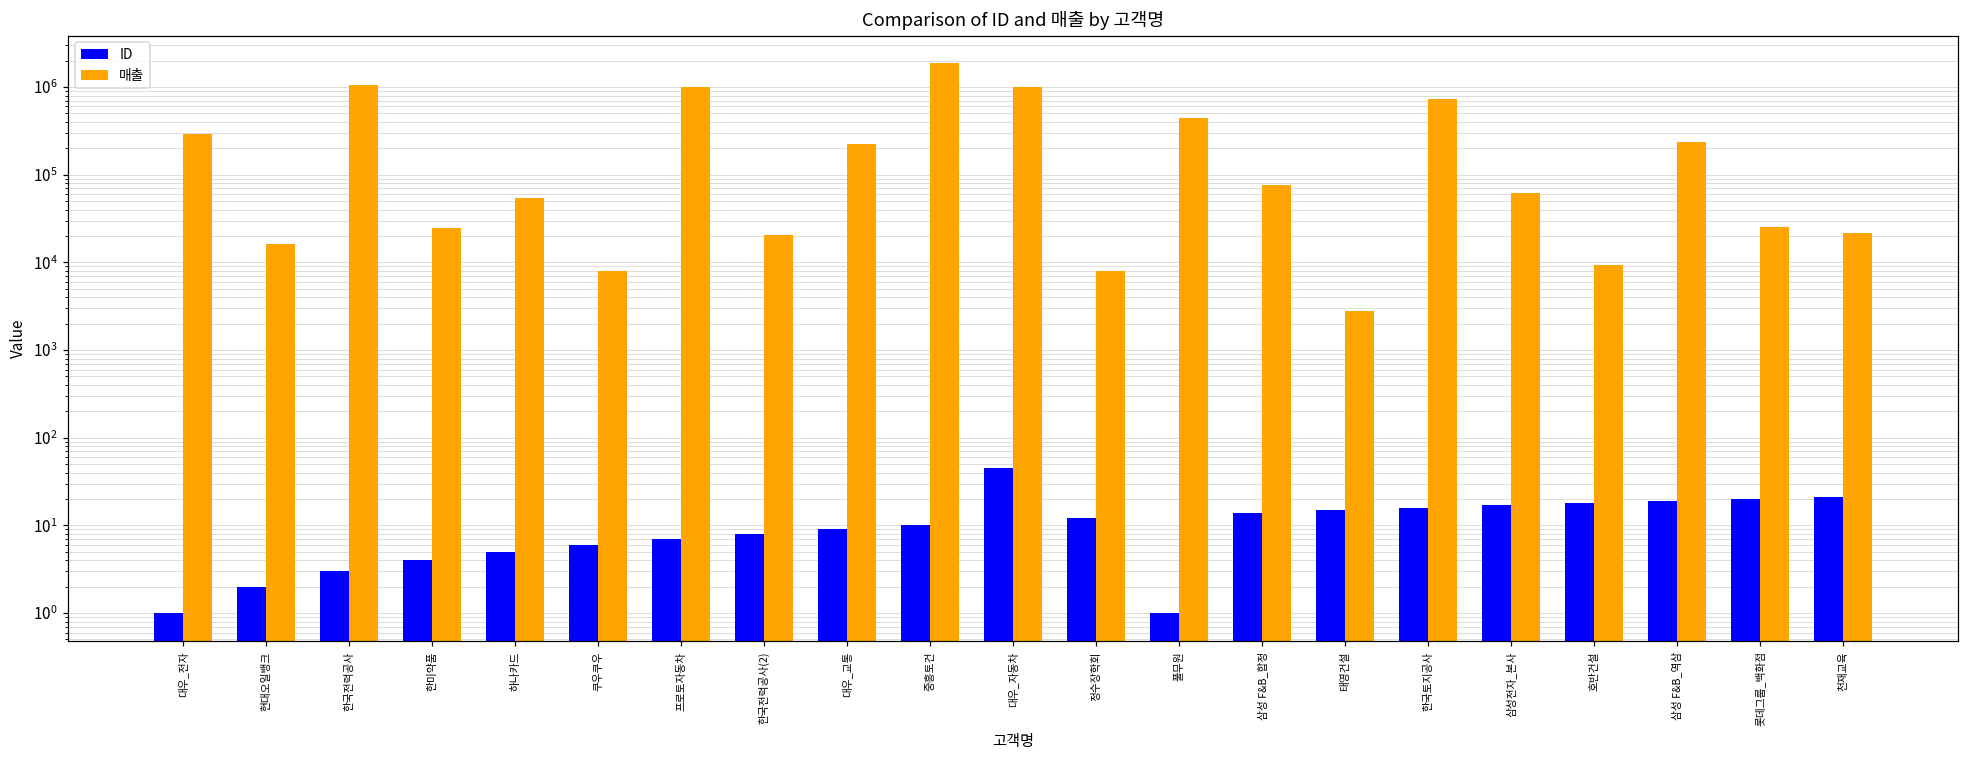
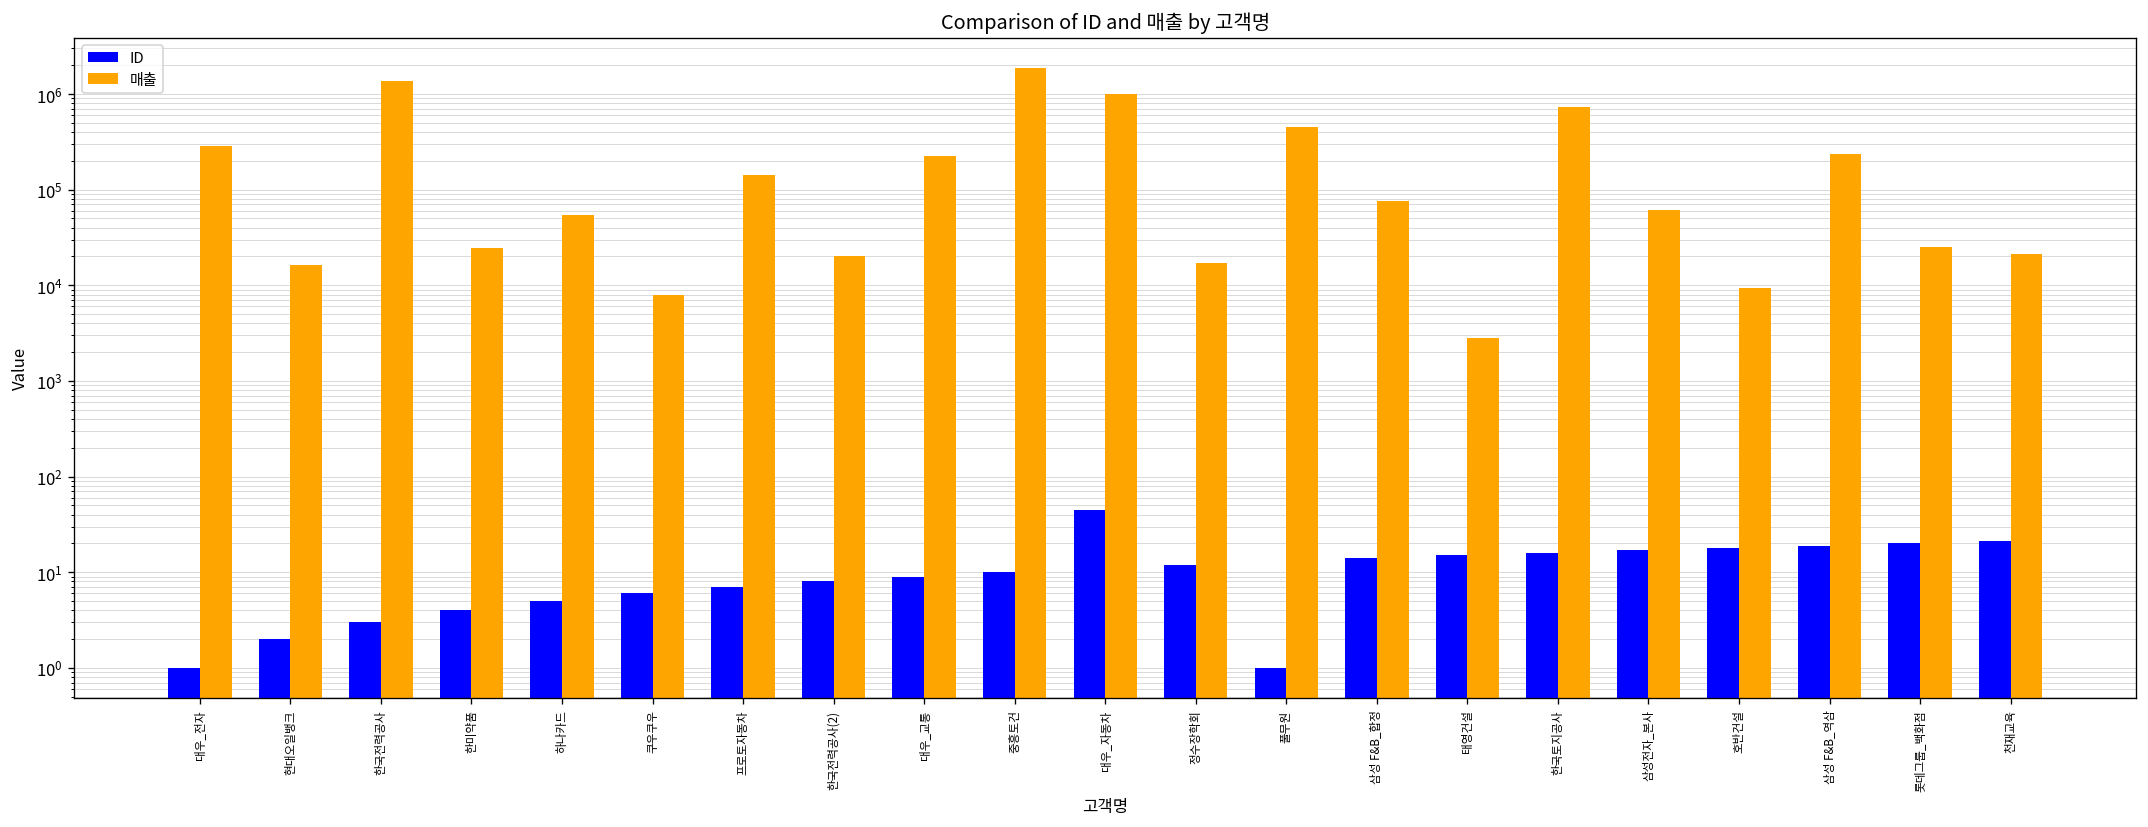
  {
    "ID": {
      "대우_전자": 1,
      "현대오일뱅크": 2,
      "한국전력공사": 3,
      "한미약품": 4,
      "하나카드": 5,
      "쿠우쿠우": 6,
      "프로토자동차": 7,
      "한국전력공사(2)": 8,
      "대우_교통": 9,
      "중흥토건": 10,
      "대우_자동차": 50,
      "정수장학회": 12,
      "풀무원": 1,
      "삼성 F&B_합정": 14,
      "태영건설": 15,
      "한국토지공사": 16,
      "삼성전자_본사": 17,
      "호반건설": 18,
      "삼성 F&B_역삼": 19,
      "롯데그룹_백화점": 20,
      "천재교육": 21
    },
    "매출": {
      "대우_전자": 290000,
      "현대오일뱅크": 16000,
-     "한국전력공사": 1100000,
+     "한국전력공사": 1400000,
      "한미약품": 25000,
      "하나카드": 50000,
      "쿠우쿠우": 8000,
-     "프로토자동차": 1000000,
+     "프로토자동차": 140000,
      "한국전력공사(2)": 20000,
      "대우_교통": 220000,
      "중흥토건": 1900000,
      "대우_자동차": 1000000,
-     "정수장학회": 8000,
+     "정수장학회": 17000,
      "풀무원": 400000,
      "삼성 F&B_합정": 80000,
      "태영건설": 2800,
      "한국토지공사": 700000,
      "삼성전자_본사": 60000,
      "호반건설": 9000,
      "삼성 F&B_역삼": 230000,
      "롯데그룹_백화점": 25000,
      "천재교육": 21000
    }
  }
